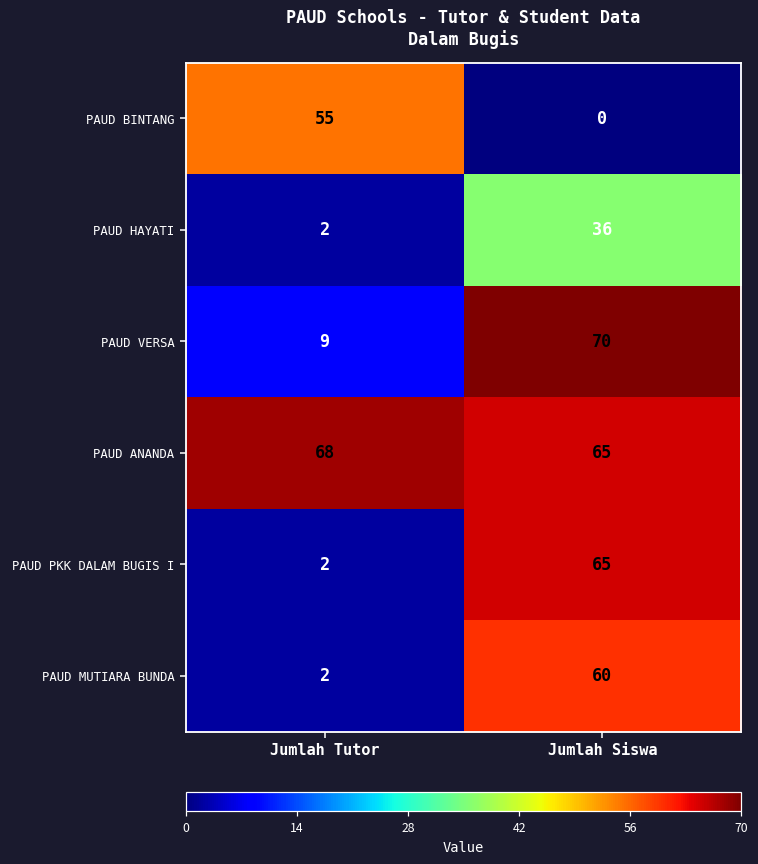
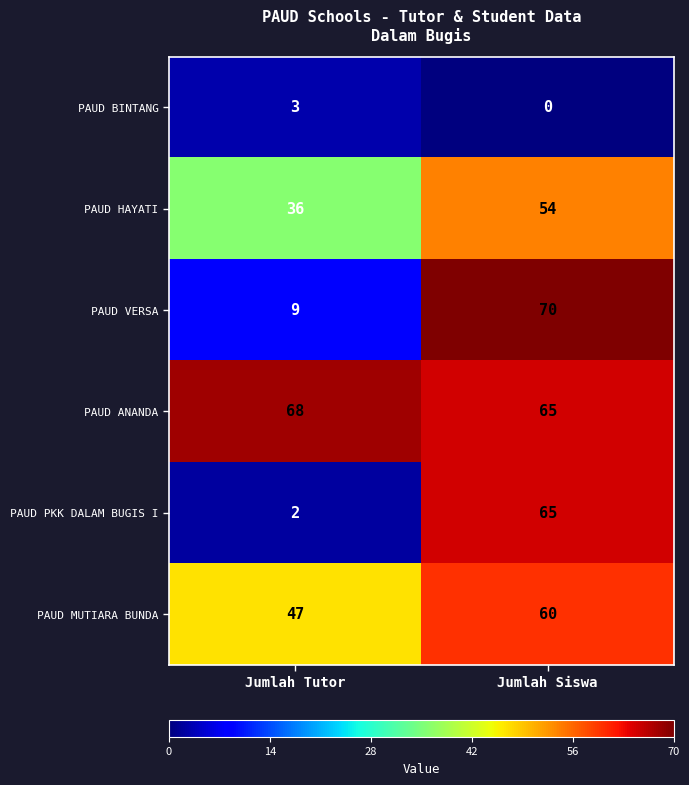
  {
    "PAUD BINTANG": {
-     "Jumlah Tutor": 55,
+     "Jumlah Tutor": 3,
      "Jumlah Siswa": 0
    },
    "PAUD HAYATI": {
-     "Jumlah Tutor": 2,
-     "Jumlah Siswa": 36
+     "Jumlah Tutor": 36,
+     "Jumlah Siswa": 54
    },
    "PAUD VERSA": {
      "Jumlah Tutor": 9,
      "Jumlah Siswa": 70
    },
    "PAUD ANANDA": {
      "Jumlah Tutor": 68,
      "Jumlah Siswa": 65
    },
    "PAUD PKK DALAM BUGIS I": {
      "Jumlah Tutor": 2,
      "Jumlah Siswa": 65
    },
    "PAUD MUTIARA BUNDA": {
-     "Jumlah Tutor": 2,
+     "Jumlah Tutor": 47,
      "Jumlah Siswa": 60
    }
  }
